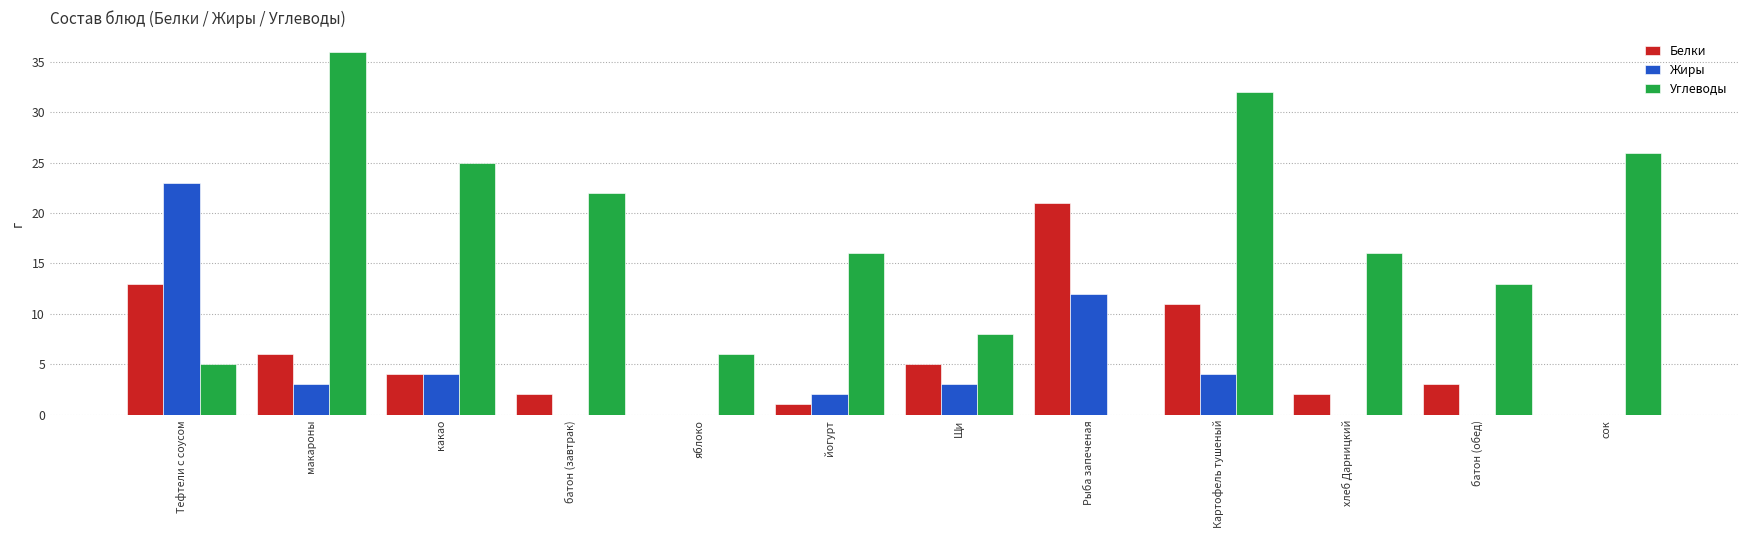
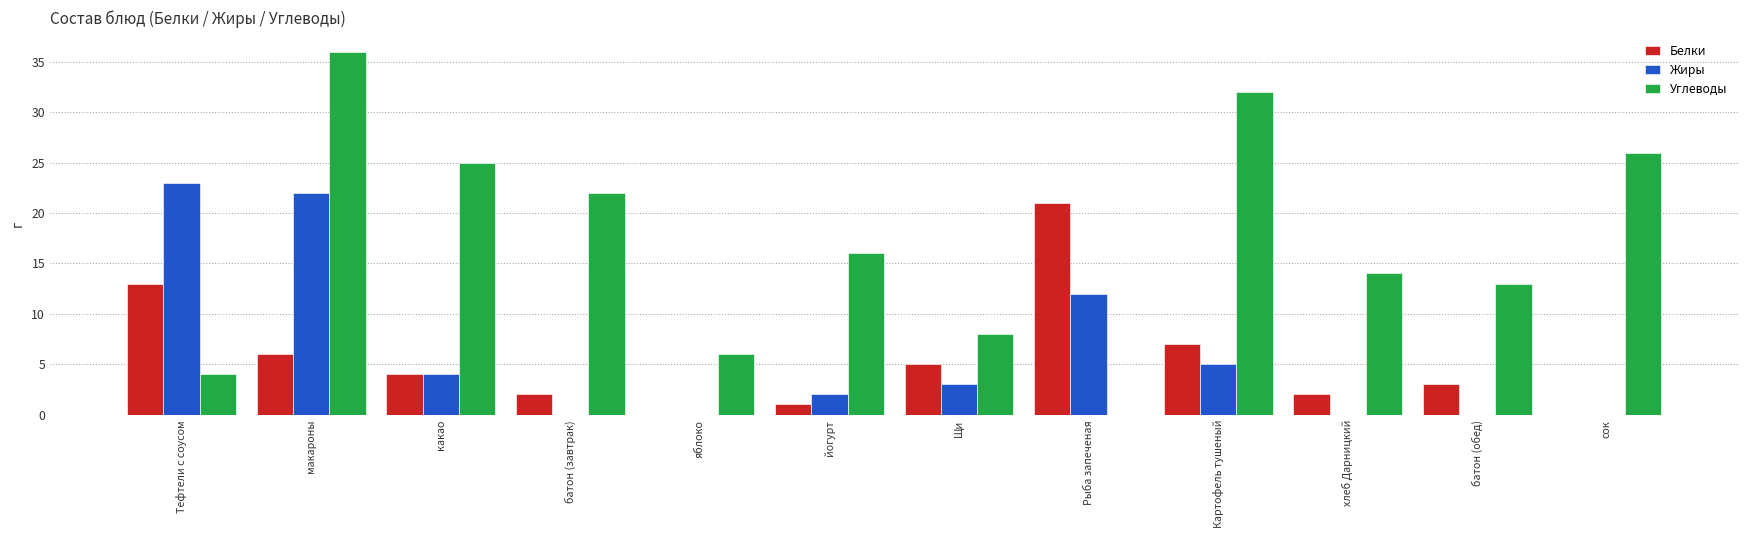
  {
    "Белки": {
      "Тефтели с соусом": 13,
      "макароны": 6,
      "какао": 4,
      "батон (завтрак)": 2,
      "яблоко": 0,
      "йогурт": 1,
      "Щи": 5,
      "Рыба запеченая": 21,
-     "Картофель тушеный": 11,
+     "Картофель тушеный": 7,
      "хлеб Дарницкий": 2,
      "батон (обед)": 3,
      "сок": 0
    },
    "Жиры": {
      "Тефтели с соусом": 23,
-     "макароны": 3,
+     "макароны": 22,
      "какао": 4,
      "батон (завтрак)": 0,
      "яблоко": 0,
      "йогурт": 2,
      "Щи": 3,
      "Рыба запеченая": 12,
-     "Картофель тушеный": 4,
+     "Картофель тушеный": 5,
      "хлеб Дарницкий": 0,
      "батон (обед)": 0,
      "сок": 0
    },
    "Углеводы": {
-     "Тефтели с соусом": 5,
+     "Тефтели с соусом": 4,
      "макароны": 36,
      "какао": 25,
      "батон (завтрак)": 22,
      "яблоко": 6,
      "йогурт": 16,
      "Щи": 8,
      "Рыба запеченая": 0,
      "Картофель тушеный": 32,
-     "хлеб Дарницкий": 16,
+     "хлеб Дарницкий": 14,
      "батон (обед)": 13,
      "сок": 26
    }
  }
